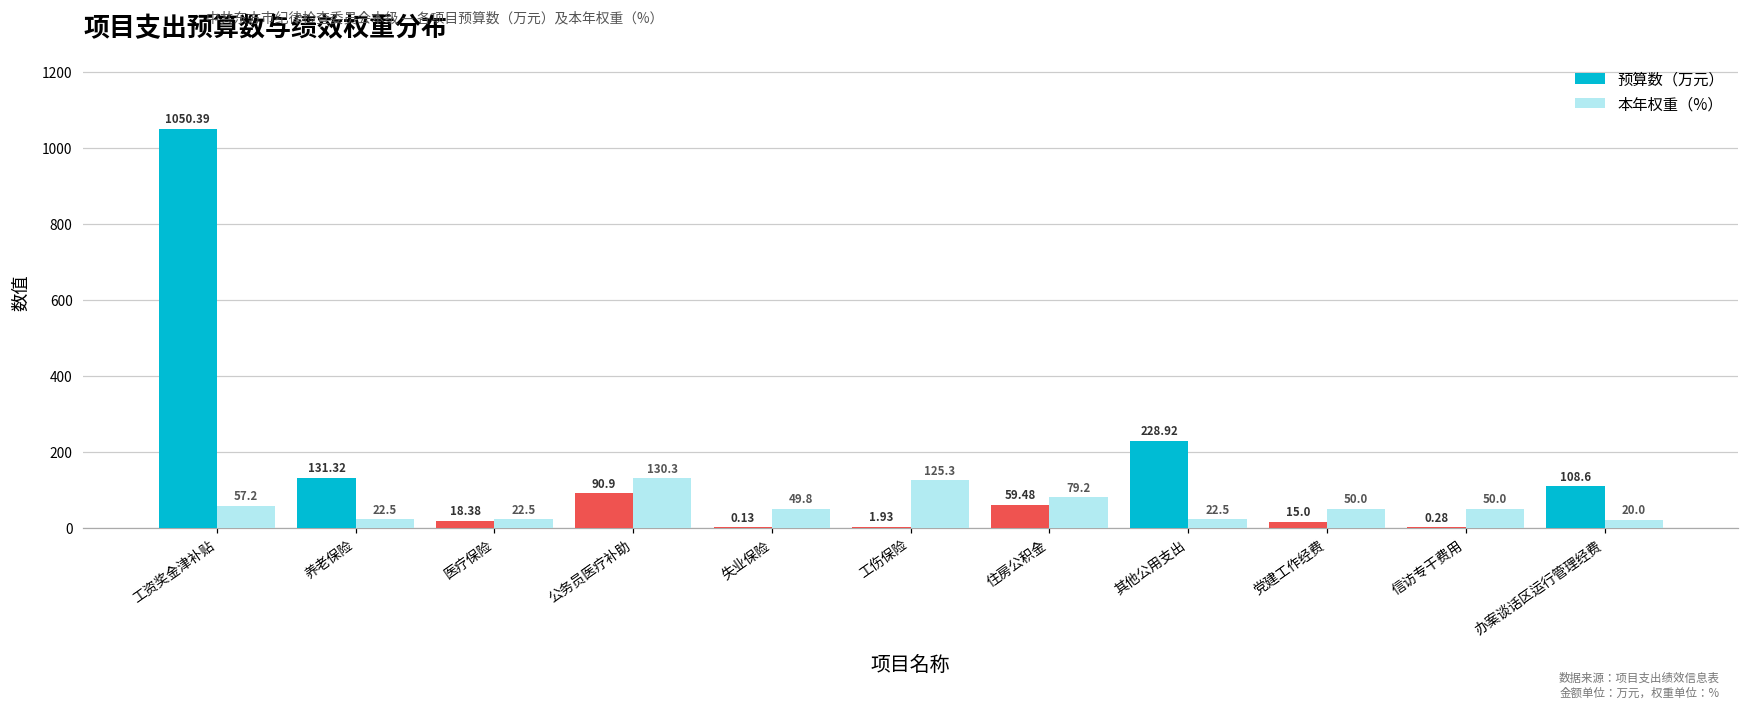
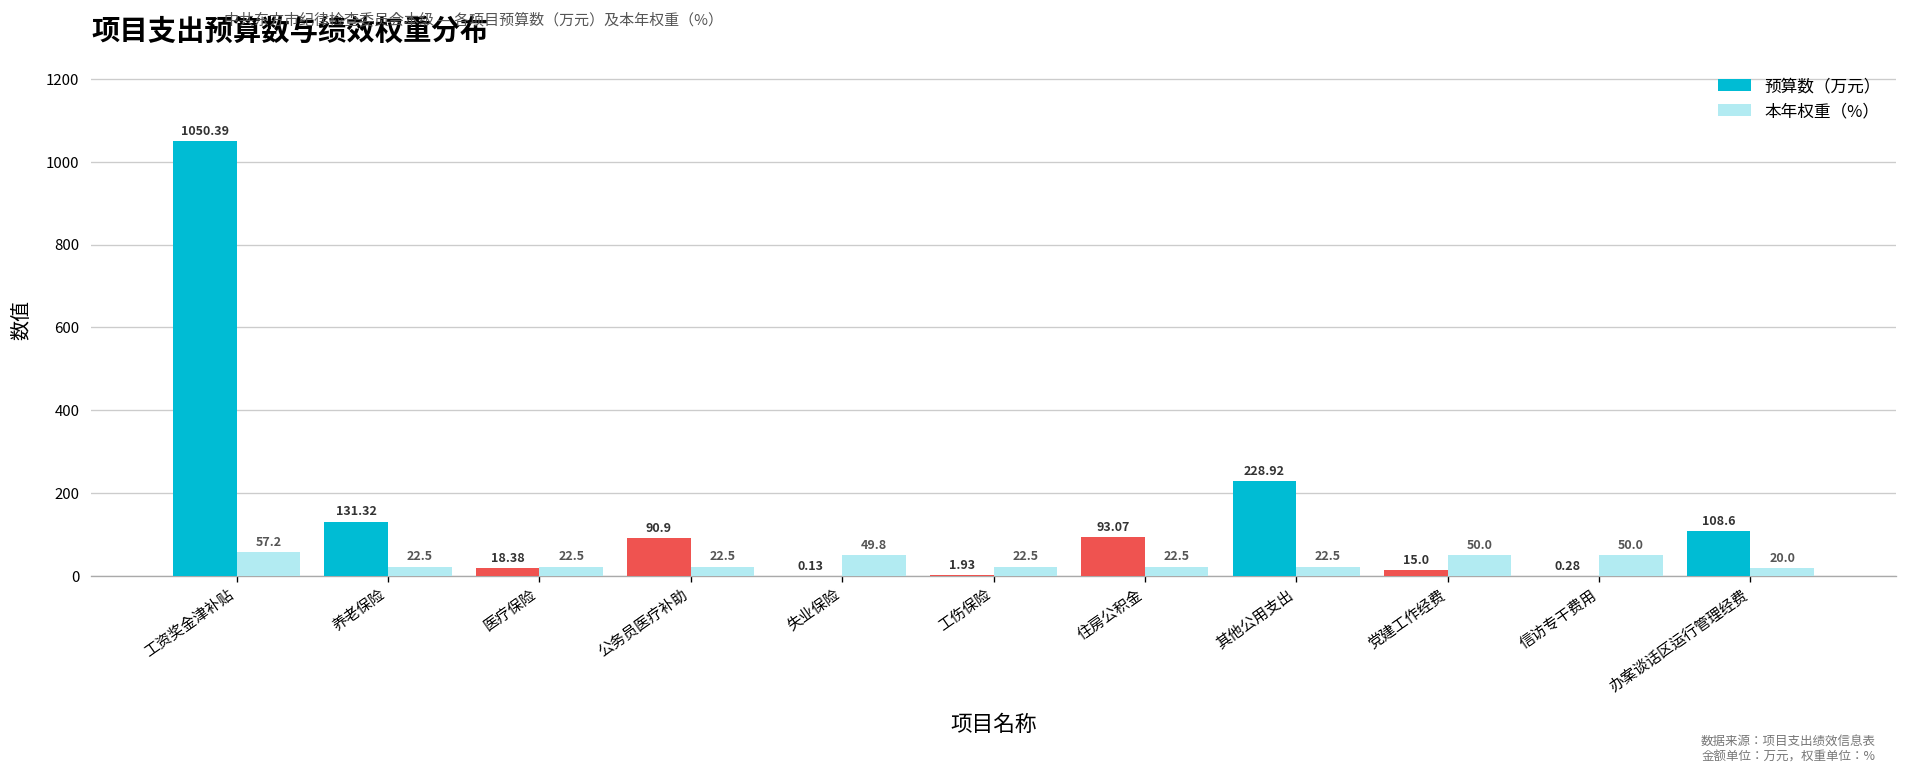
  {
    "预算数（万元）": {
      "工资奖金津补贴": 1050.39,
      "养老保险": 131.32,
      "医疗保险": 18.38,
      "公务员医疗补助": 90.9,
      "失业保险": 0.13,
      "工伤保险": 1.93,
-     "住房公积金": 59.48,
+     "住房公积金": 93.07,
      "其他公用支出": 228.92,
      "党建工作经费": 15.0,
      "信访专干费用": 0.28,
      "办案谈话区运行管理经费": 108.6
    },
    "本年权重（%）": {
      "工资奖金津补贴": 57.2,
      "养老保险": 22.5,
      "医疗保险": 22.5,
-     "公务员医疗补助": 130.3,
+     "公务员医疗补助": 22.5,
      "失业保险": 49.8,
-     "工伤保险": 125.3,
-     "住房公积金": 79.2,
+     "工伤保险": 22.5,
+     "住房公积金": 22.5,
      "其他公用支出": 22.5,
      "党建工作经费": 50.0,
      "信访专干费用": 50.0,
      "办案谈话区运行管理经费": 20.0
    }
  }
